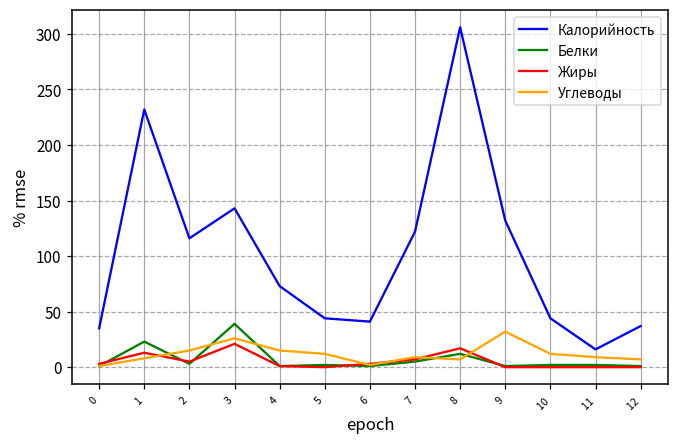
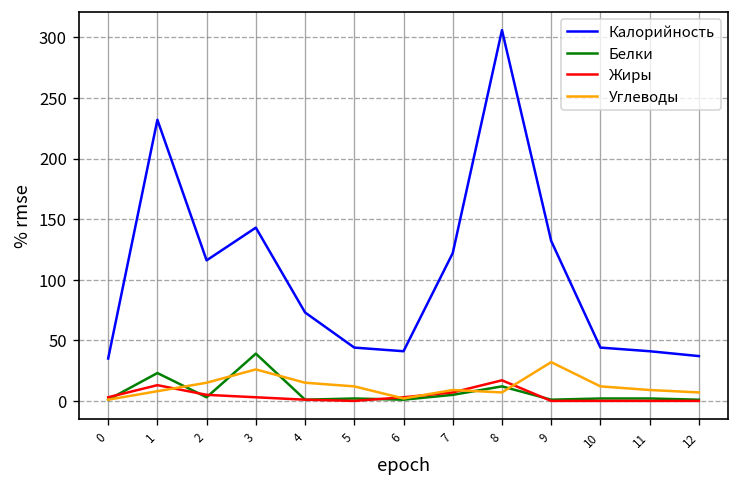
  {
    "Калорийность": {
      "0": 35,
      "1": 232,
      "2": 116,
      "3": 143,
      "4": 73,
      "5": 44,
      "6": 41,
      "7": 122,
      "8": 306,
      "9": 132,
      "10": 44,
-     "11": 16,
+     "11": 41,
      "12": 37
    },
    "Белки": {
      "1": 23,
      "3": 39,
      "8": 12
    },
    "Жиры": {
      "1": 13,
-     "3": 21,
+     "3": 3,
      "8": 17
    },
    "Углеводы": {
      "1": 8,
      "2": 15,
      "3": 26,
      "4": 15,
      "5": 12,
      "8": 7,
      "9": 32,
      "10": 12,
      "11": 9,
      "12": 7
    }
  }
